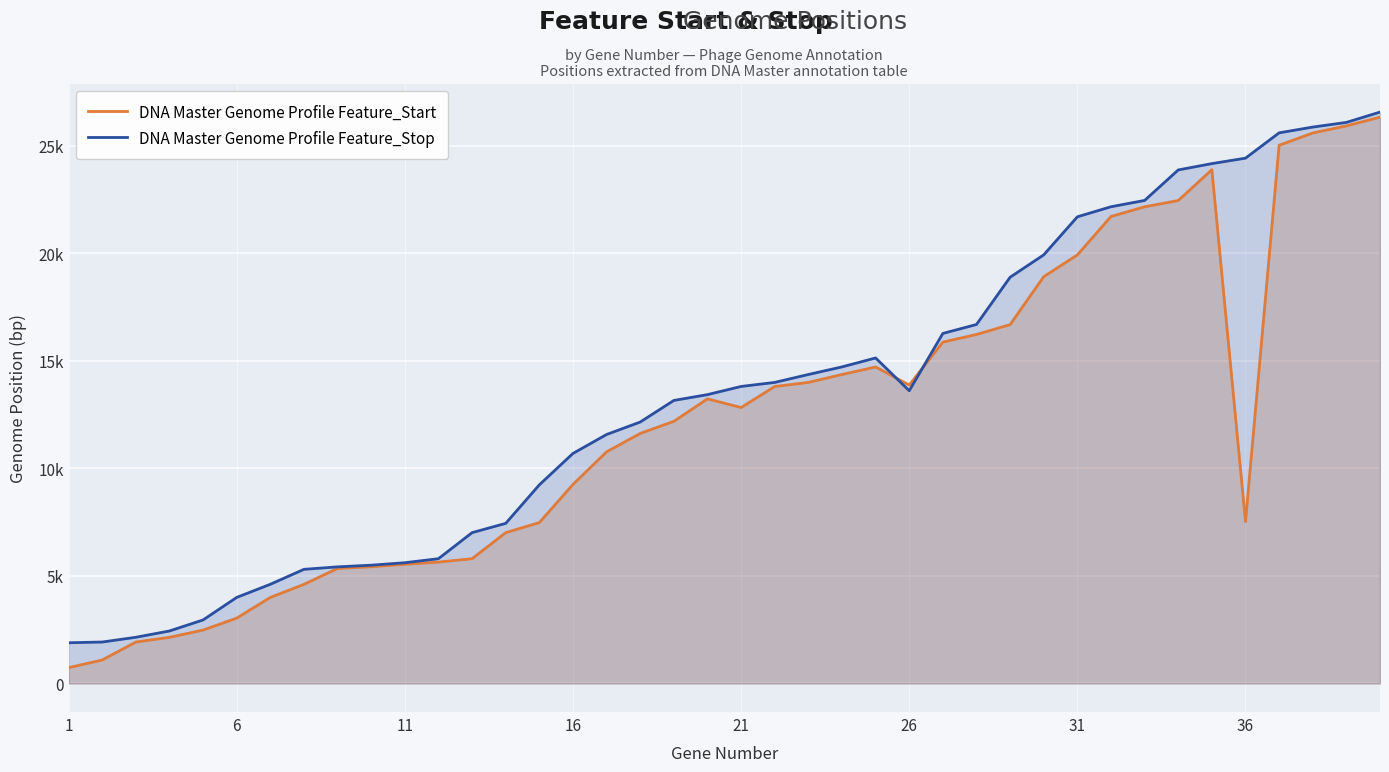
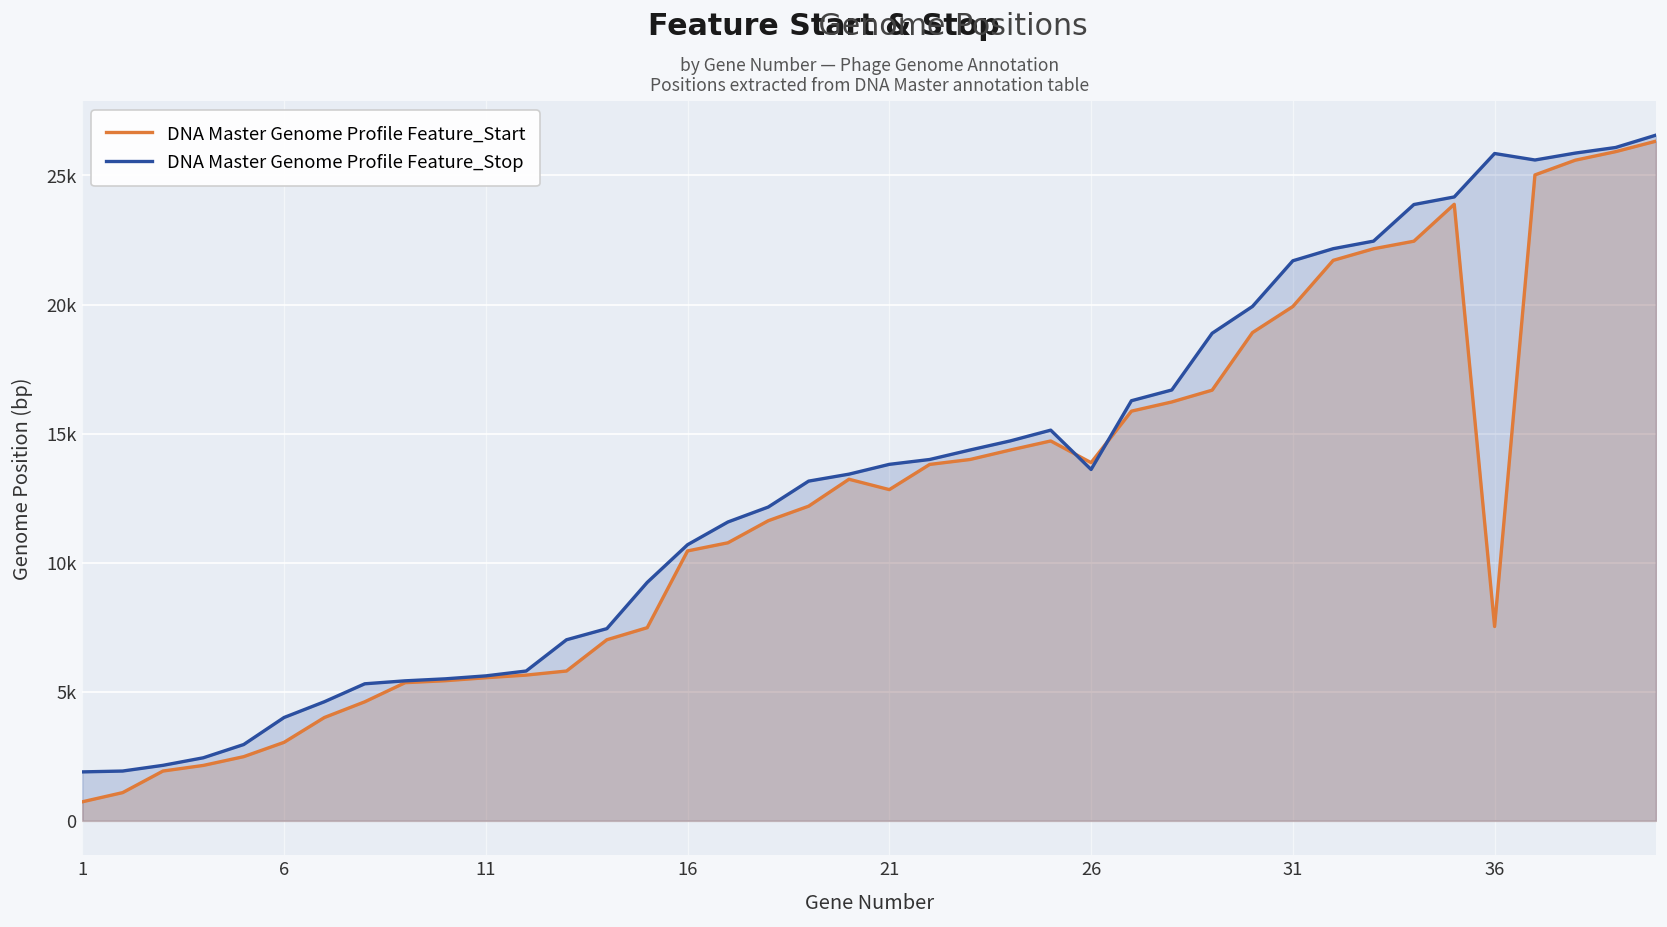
  {
    "DNA Master Genome Profile Feature_Start": {
      "1": 700,
      "6": 3000,
-     "16": 9300,
+     "16": 10500,
      "21": 12800,
      "26": 13900,
      "31": 19900,
      "36": 7500
    },
    "DNA Master Genome Profile Feature_Stop": {
      "1": 1900,
      "6": 4000,
      "16": 10700,
      "21": 13800,
      "26": 13600,
      "31": 21700,
-     "36": 24400
+     "36": 25900
    }
  }
